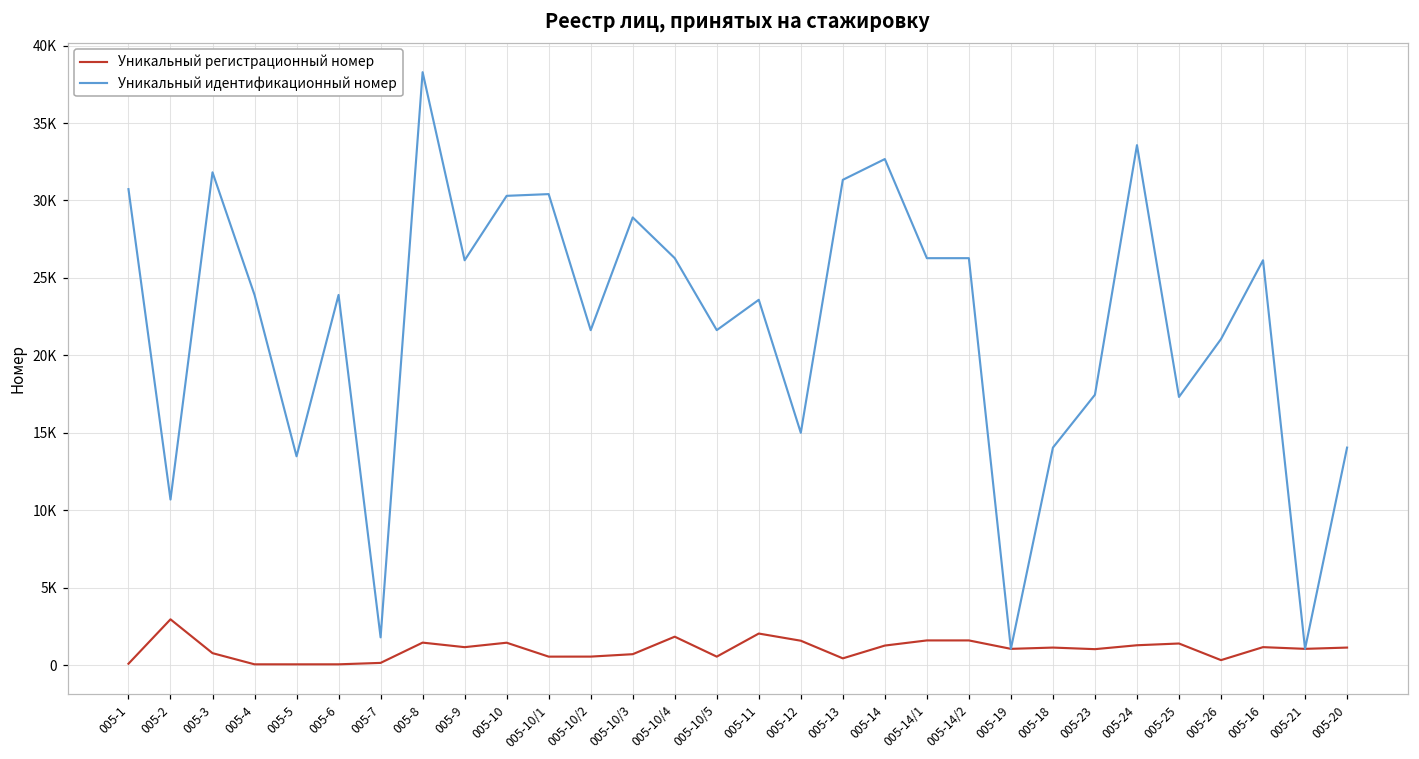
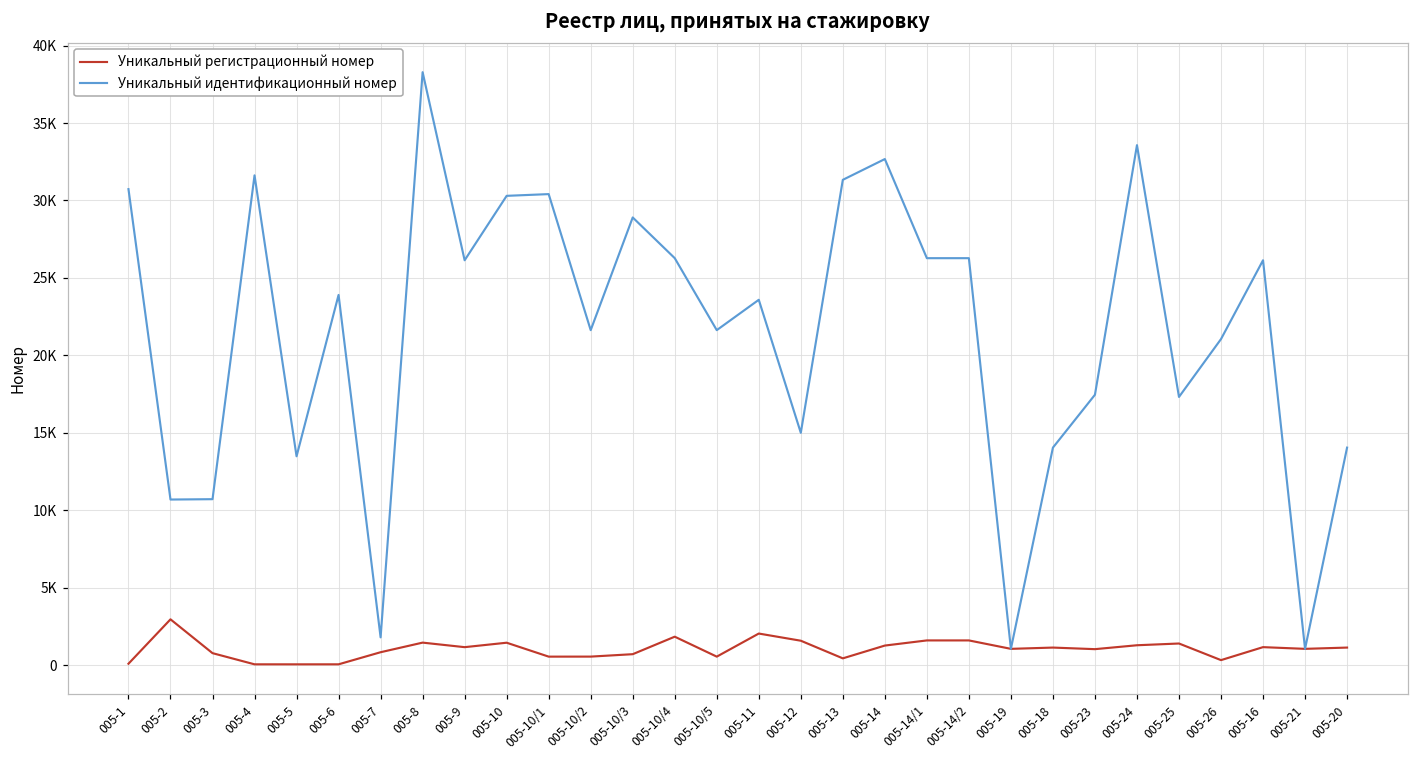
  {
    "Уникальный регистрационный номер": {
      "005-1": 100,
      "005-2": 3000,
      "005-3": 800,
      "005-4": 0,
      "005-5": 0,
      "005-6": 0,
-     "005-7": 100,
+     "005-7": 800,
      "005-8": 1500,
      "005-9": 1200,
      "005-10": 1400,
      "005-10/1": 500,
      "005-10/2": 500,
      "005-10/3": 700,
      "005-10/4": 1800,
      "005-10/5": 500,
      "005-11": 2000,
      "005-12": 1600,
      "005-13": 400,
      "005-14": 1300,
      "005-14/1": 1600,
      "005-14/2": 1600,
      "005-18": 1100,
      "005-23": 1000,
      "005-24": 1300,
      "005-25": 1400,
      "005-26": 300,
      "005-16": 1200,
      "005-20": 1100
    },
    "Уникальный идентификационный номер": {
      "005-1": 30700,
      "005-2": 10700,
-     "005-3": 31800,
-     "005-4": 23900,
+     "005-3": 10700,
+     "005-4": 31600,
      "005-5": 13500,
      "005-6": 23900,
      "005-7": 1800,
      "005-8": 38300,
      "005-9": 26100,
      "005-10": 30300,
      "005-10/1": 30400,
      "005-10/2": 21600,
      "005-10/3": 28900,
      "005-10/4": 26300,
      "005-10/5": 21600,
      "005-11": 23600,
      "005-12": 15000,
      "005-13": 31300,
      "005-14": 32700,
      "005-14/1": 26300,
      "005-14/2": 26300,
      "005-18": 14000,
      "005-23": 17500,
      "005-24": 33600,
      "005-25": 17300,
      "005-26": 21100,
      "005-16": 26100,
      "005-20": 14000
    }
  }
